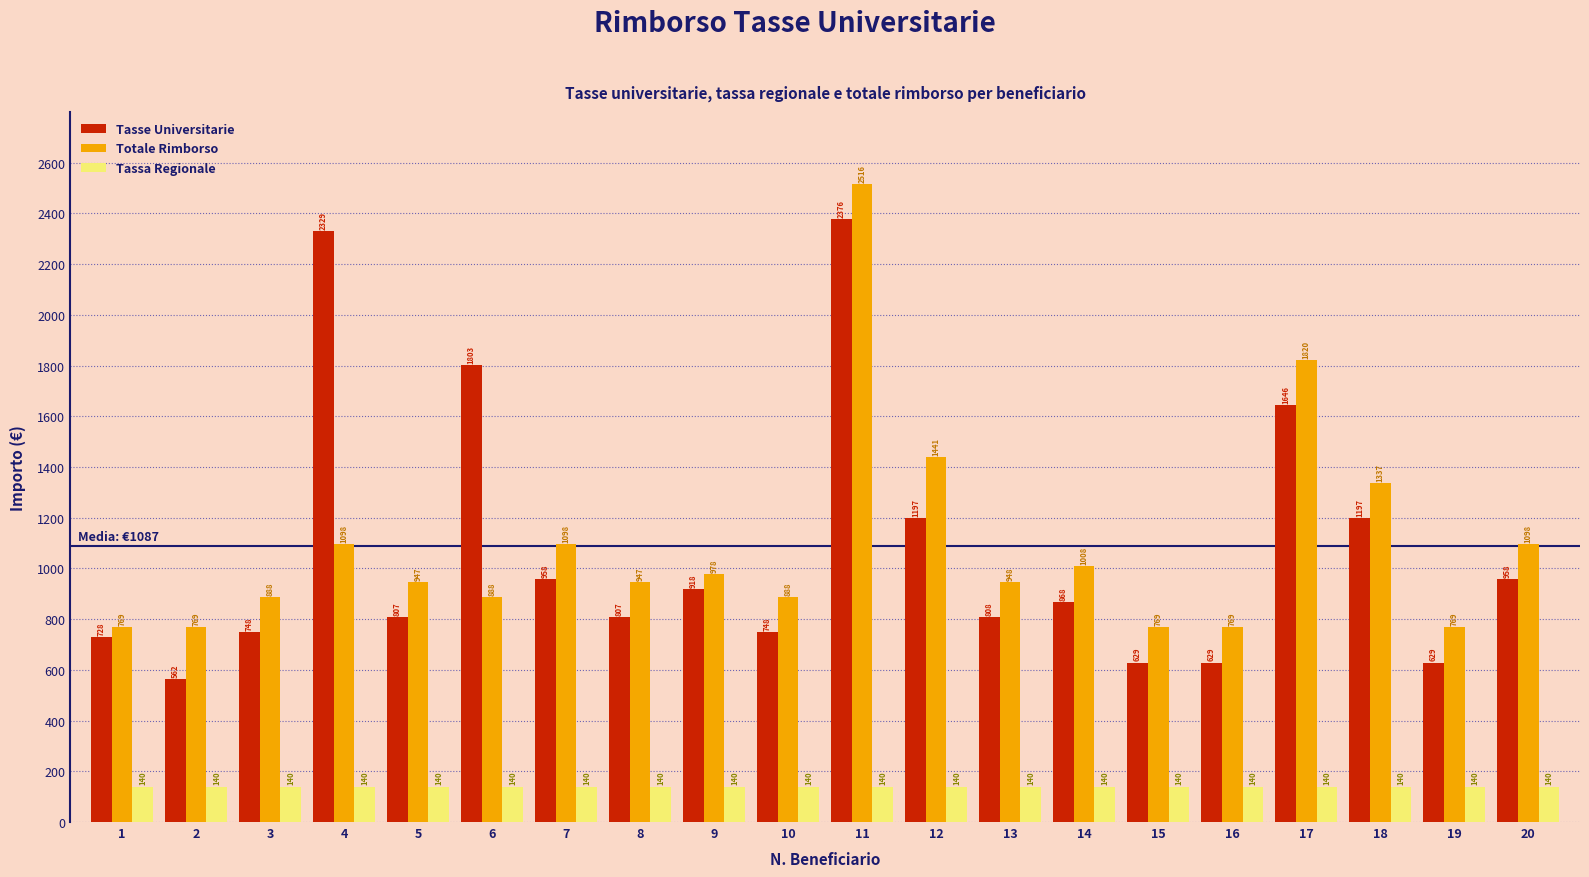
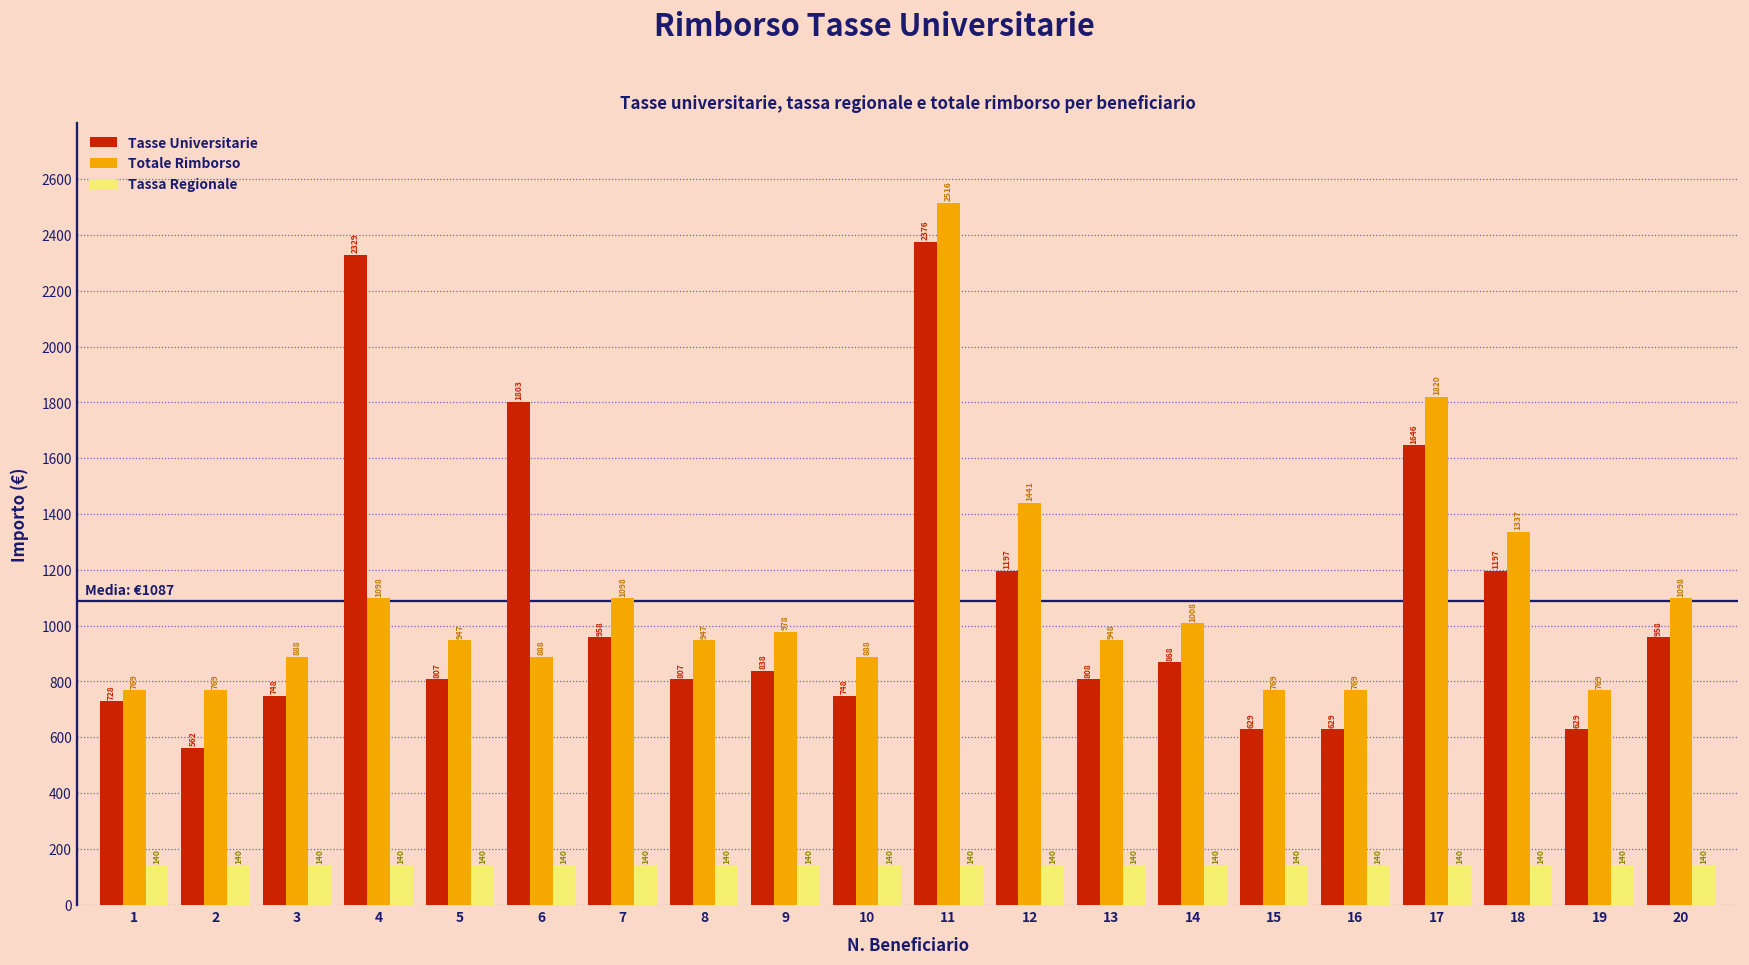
  {
    "Tasse Universitarie": {
      "1": 728,
      "2": 562,
      "3": 748,
      "4": 2329,
      "5": 807,
      "6": 1803,
      "7": 958,
      "8": 807,
-     "9": 918,
+     "9": 838,
      "10": 748,
      "11": 2376,
      "12": 1197,
      "13": 808,
      "14": 868,
      "15": 629,
      "16": 629,
      "17": 1646,
      "18": 1197,
      "19": 629,
      "20": 958
    },
    "Totale Rimborso": {
      "1": 769,
      "2": 769,
      "3": 888,
      "4": 1098,
      "5": 947,
      "6": 888,
      "7": 1098,
      "8": 947,
      "9": 978,
      "10": 888,
      "11": 2516,
      "12": 1441,
      "13": 948,
      "14": 1008,
      "15": 769,
      "16": 769,
      "17": 1820,
      "18": 1337,
      "19": 769,
      "20": 1098
    },
    "Tassa Regionale": {
      "1": 140,
      "2": 140,
      "3": 140,
      "4": 140,
      "5": 140,
      "6": 140,
      "7": 140,
      "8": 140,
      "9": 140,
      "10": 140,
      "11": 140,
      "12": 140,
      "13": 140,
      "14": 140,
      "15": 140,
      "16": 140,
      "17": 140,
      "18": 140,
      "19": 140,
      "20": 140
    }
  }
